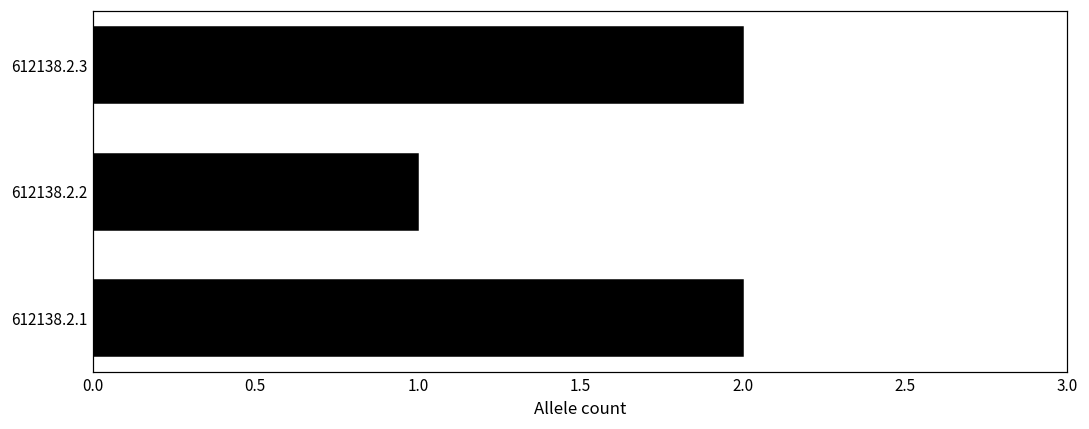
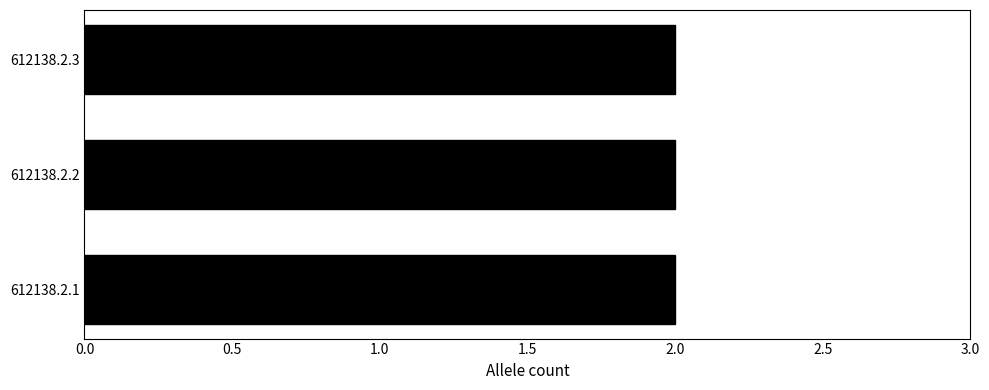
  {
    "612138.2.3": 2,
-   "612138.2.2": 1,
+   "612138.2.2": 2,
    "612138.2.1": 2
  }
